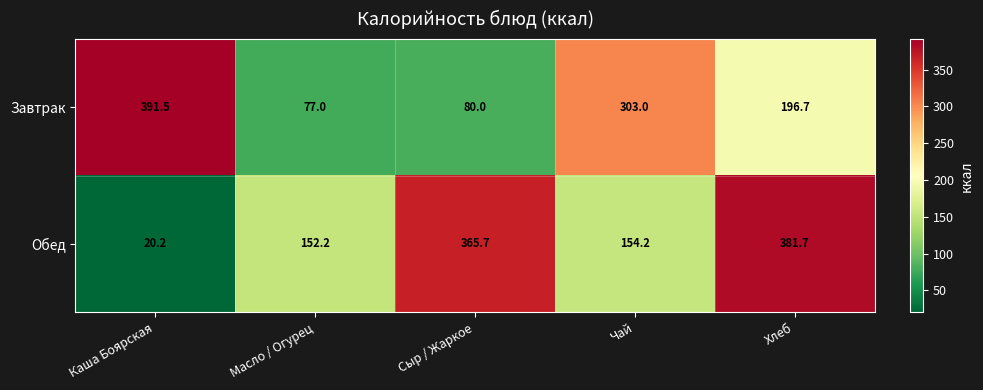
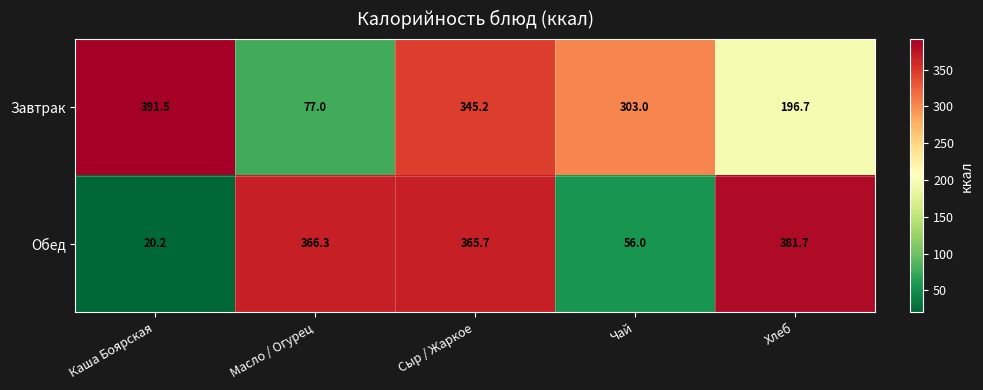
  {
    "Завтрак": {
      "Каша Боярская": 391.5,
      "Масло / Огурец": 77.0,
-     "Сыр / Жаркое": 80.0,
+     "Сыр / Жаркое": 345.2,
      "Чай": 303.0,
      "Хлеб": 196.7
    },
    "Обед": {
      "Каша Боярская": 20.2,
-     "Масло / Огурец": 152.2,
+     "Масло / Огурец": 366.3,
      "Сыр / Жаркое": 365.7,
-     "Чай": 154.2,
+     "Чай": 56.0,
      "Хлеб": 381.7
    }
  }
